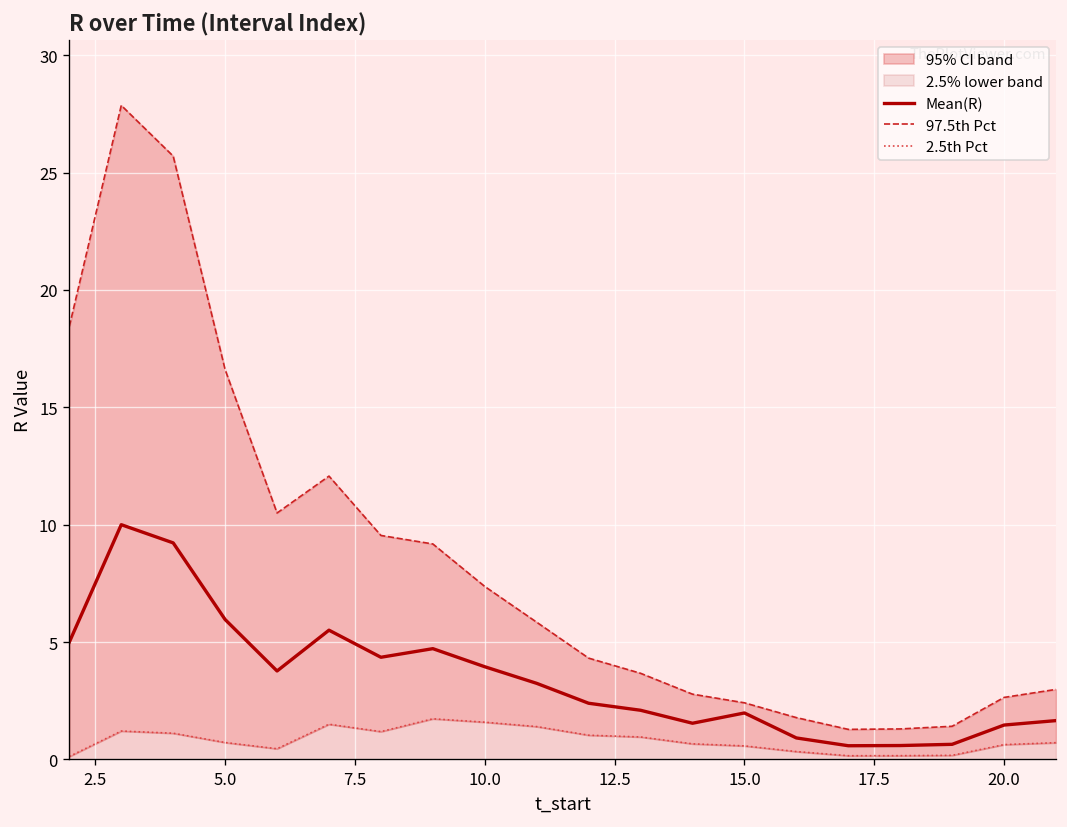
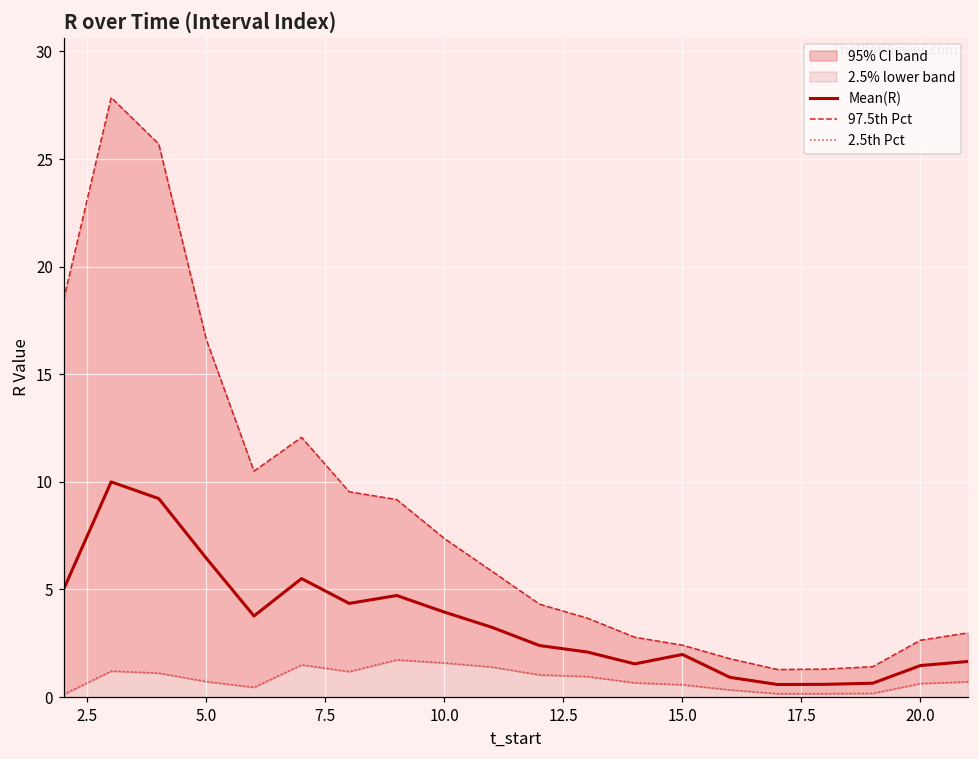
  {
    "Mean(R)": {
-     "5.0": 6.0,
+     "5.0": 6.5,
      "10.0": 3.9,
      "15.0": 2.0,
      "20.0": 1.5
    }
  }
